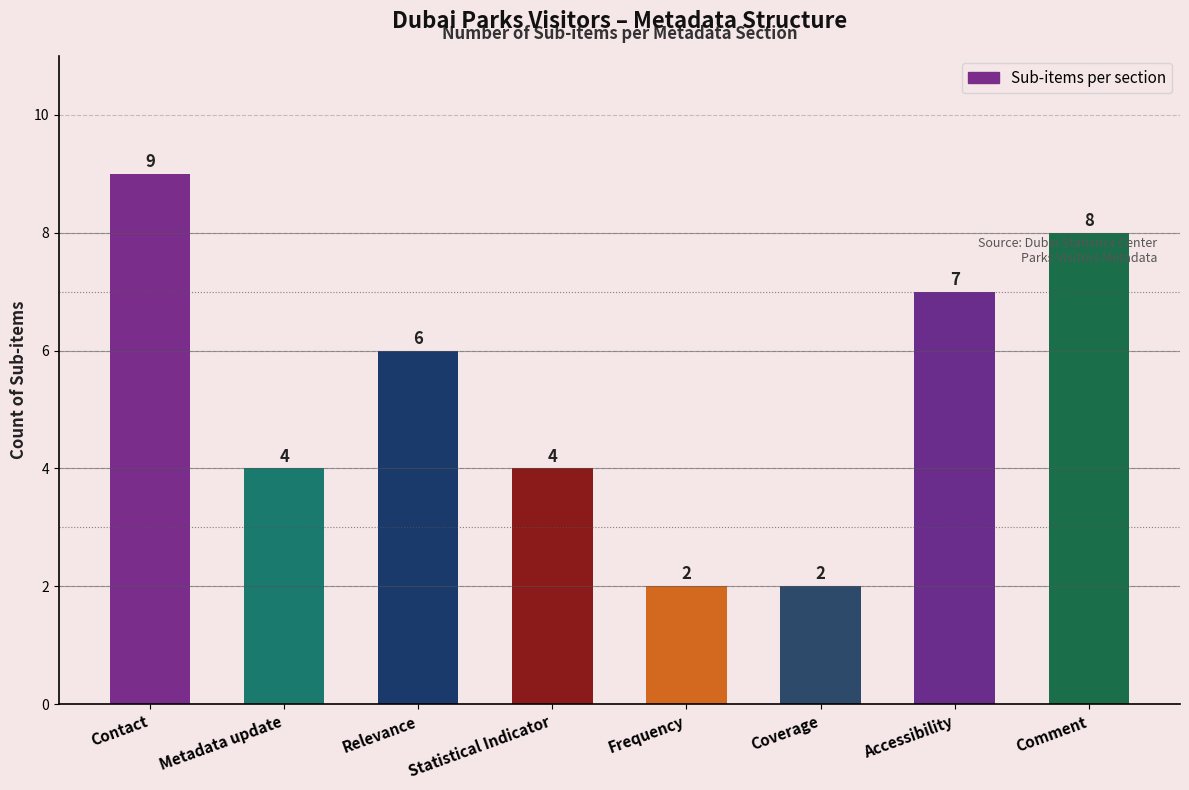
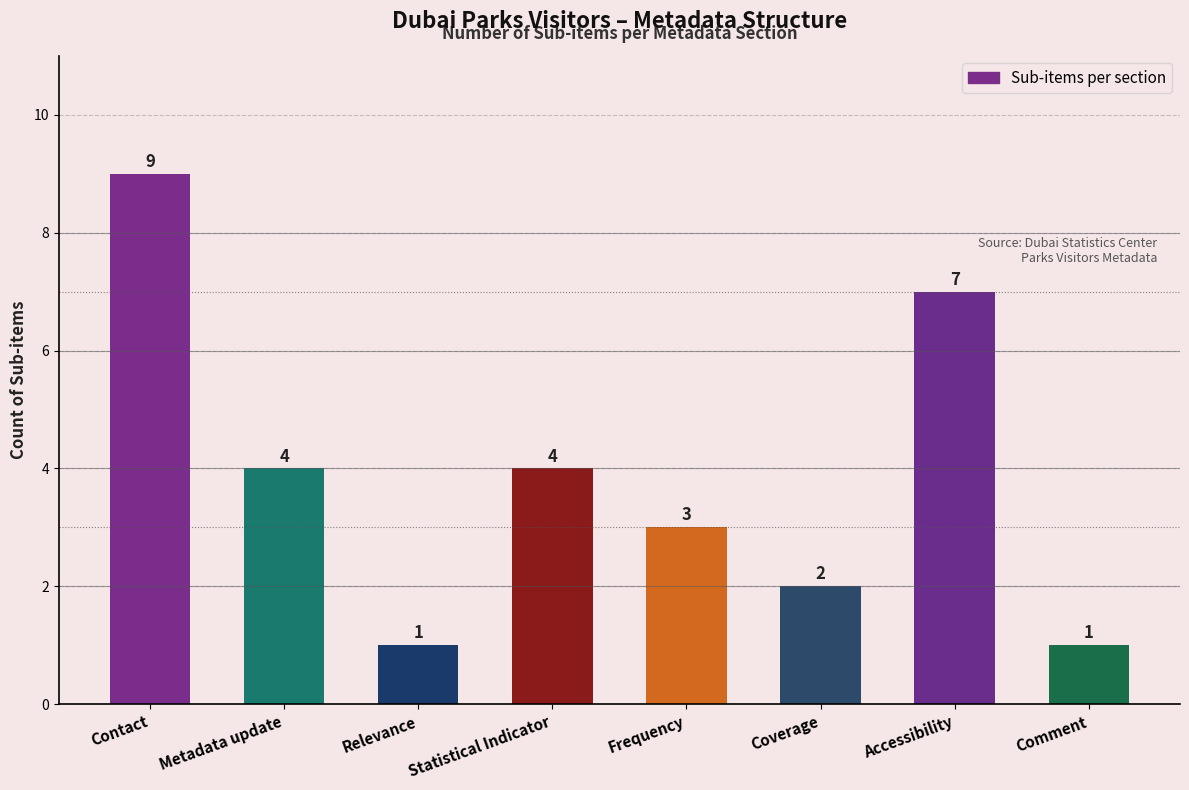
  {
    "Contact": 9,
    "Metadata update": 4,
-   "Relevance": 6,
+   "Relevance": 1,
    "Statistical Indicator": 4,
-   "Frequency": 2,
+   "Frequency": 3,
    "Coverage": 2,
    "Accessibility": 7,
-   "Comment": 8
+   "Comment": 1
  }
